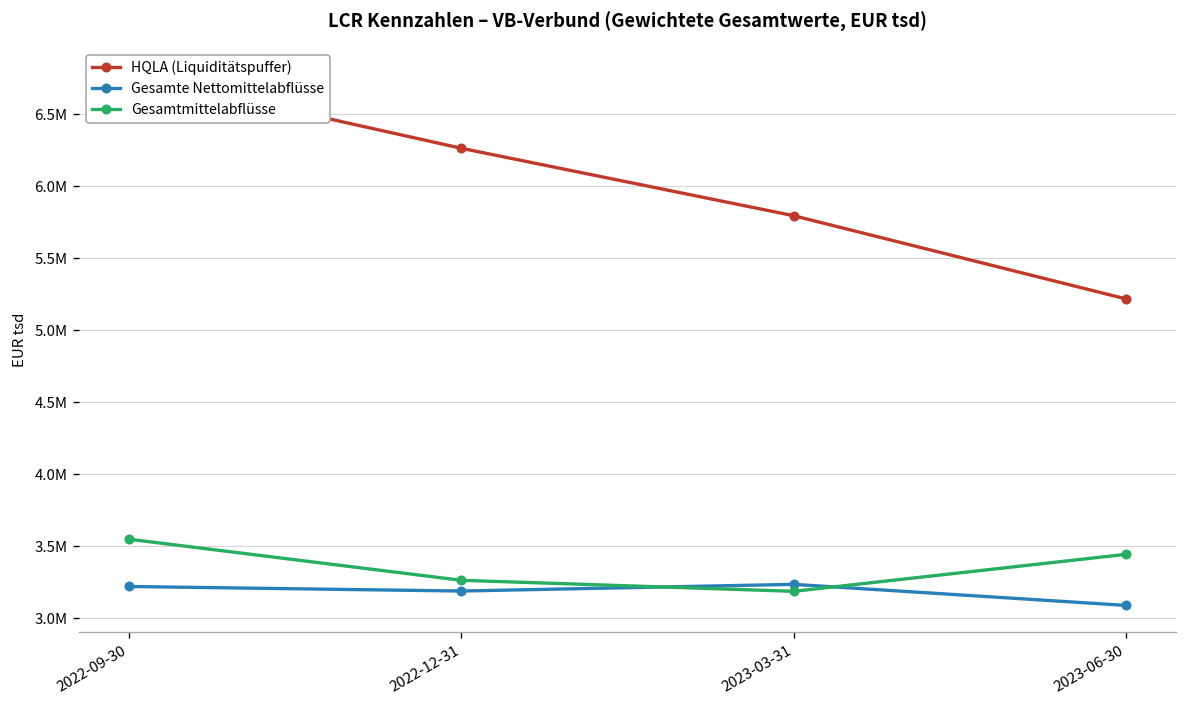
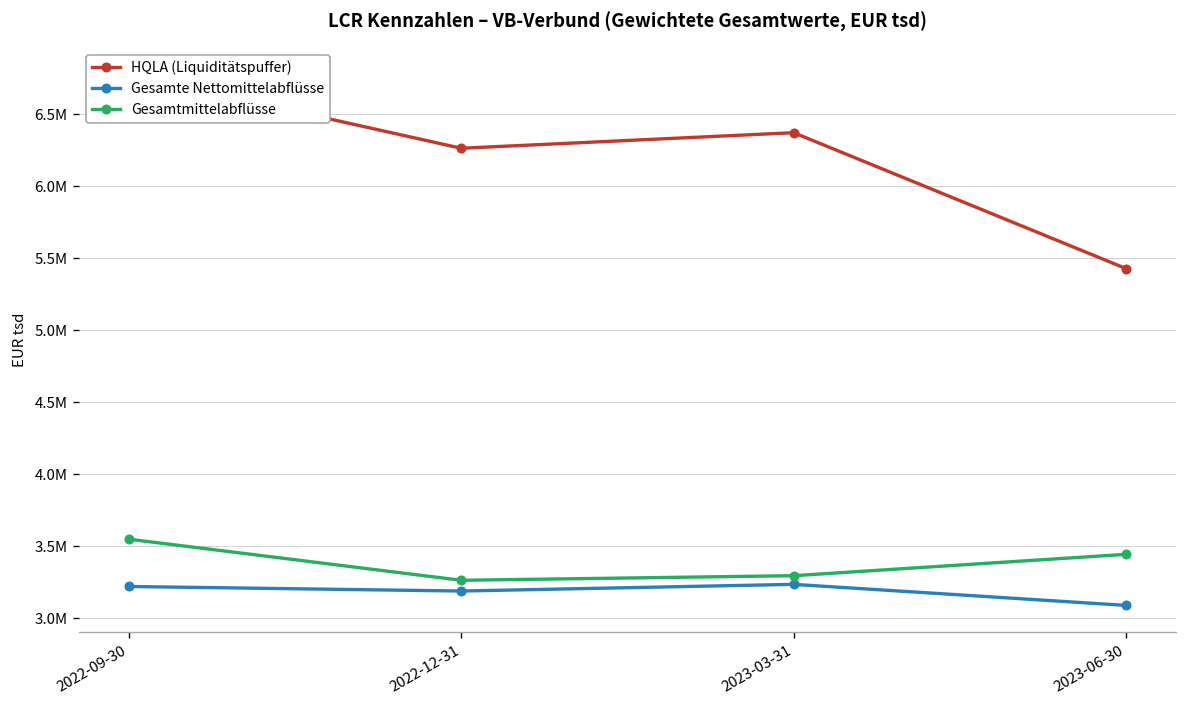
  {
    "HQLA (Liquiditätspuffer)": {
      "2022-12-31": 6260000,
-     "2023-03-31": 5800000,
-     "2023-06-30": 5220000
+     "2023-03-31": 6370000,
+     "2023-06-30": 5430000
    },
    "Gesamte Nettomittelabflüsse": {
      "2022-09-30": 3220000,
      "2022-12-31": 3190000,
      "2023-03-31": 3240000,
      "2023-06-30": 3090000
    },
    "Gesamtmittelabflüsse": {
      "2022-09-30": 3550000,
      "2022-12-31": 3260000,
-     "2023-03-31": 3190000,
+     "2023-03-31": 3300000,
      "2023-06-30": 3440000
    }
  }
